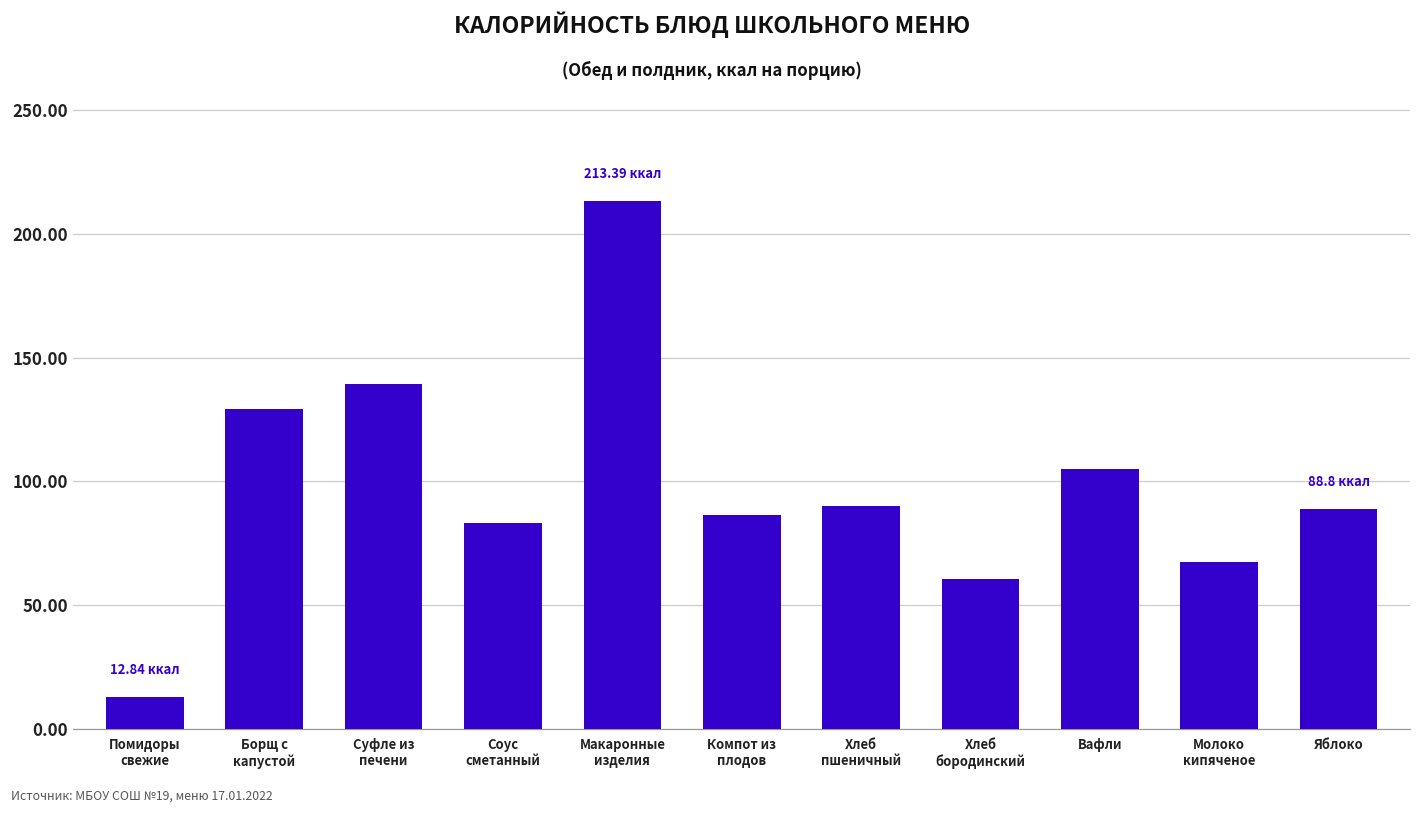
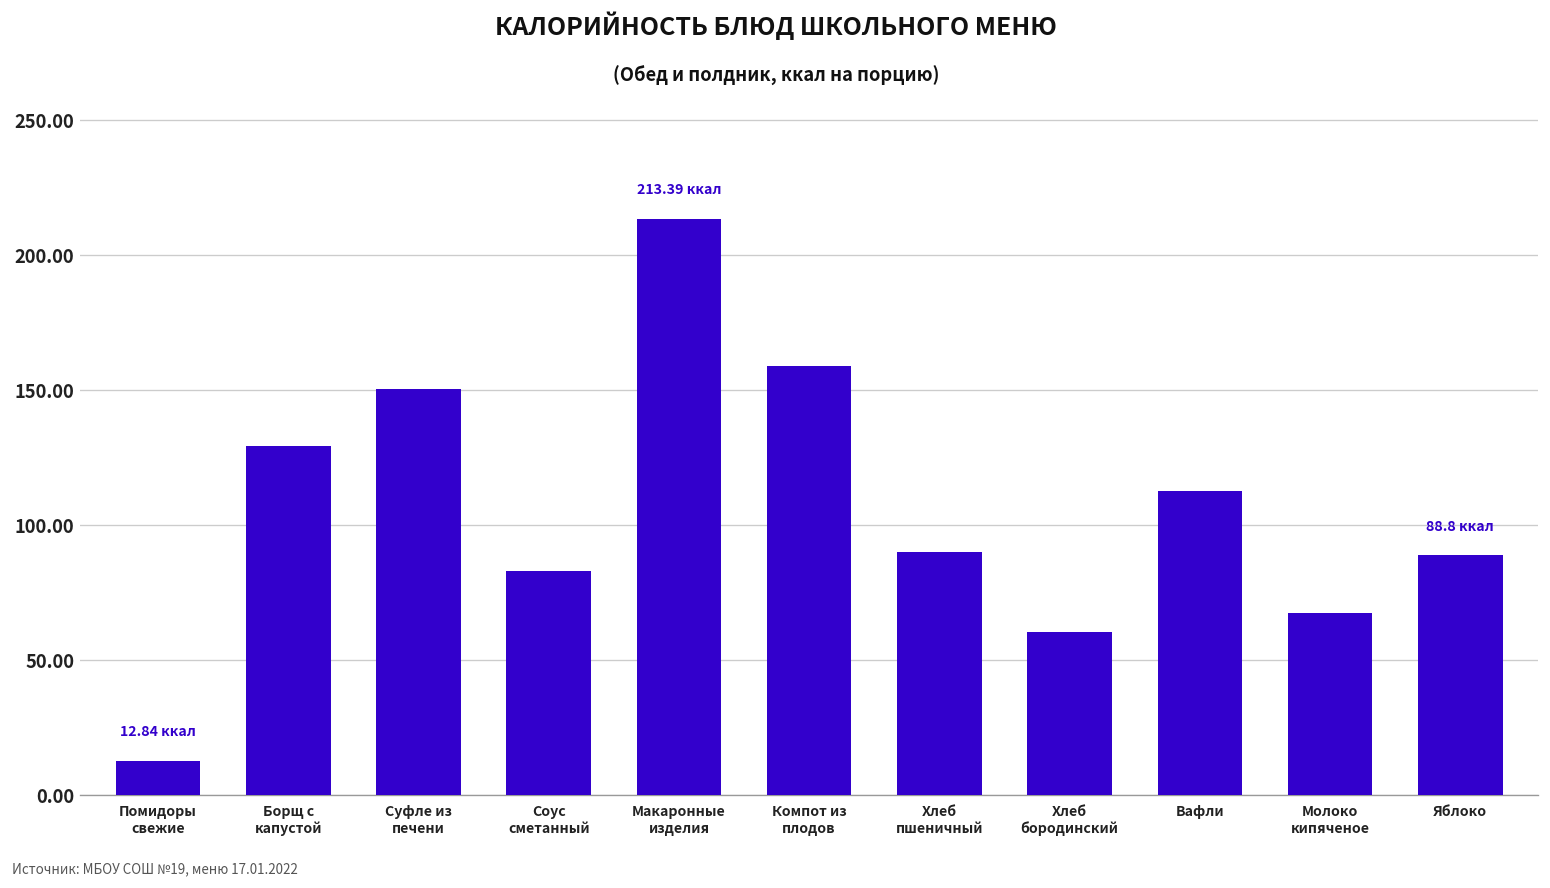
  {
    "Борщ с капустой": 129,
-   "Суфле из печени": 139,
+   "Суфле из печени": 150,
    "Соус сметанный": 83,
-   "Компот из плодов": 86,
+   "Компот из плодов": 159,
    "Хлеб пшеничный": 90,
    "Хлеб бородинский": 61,
-   "Вафли": 105,
+   "Вафли": 113,
    "Молоко кипяченое": 67
  }
